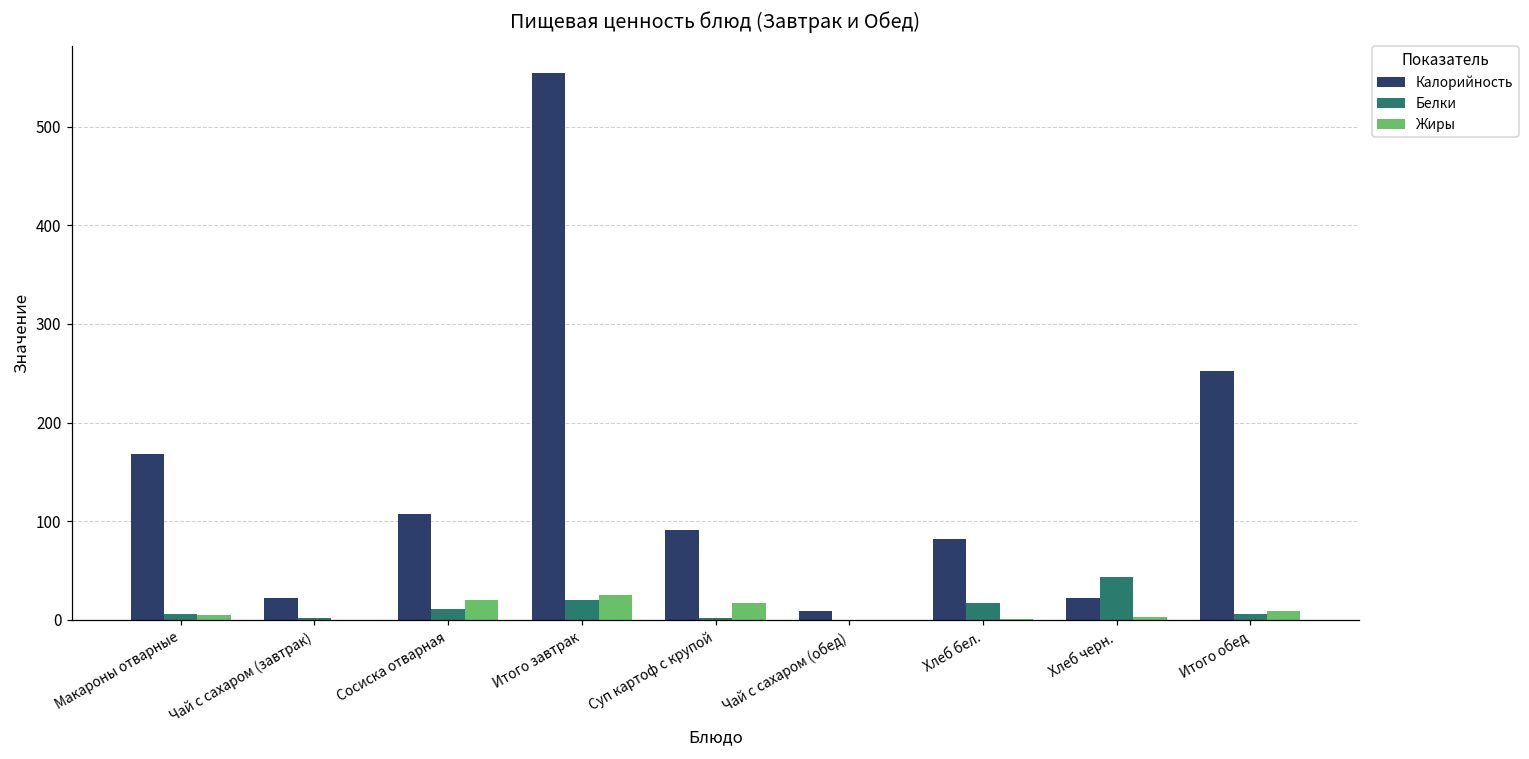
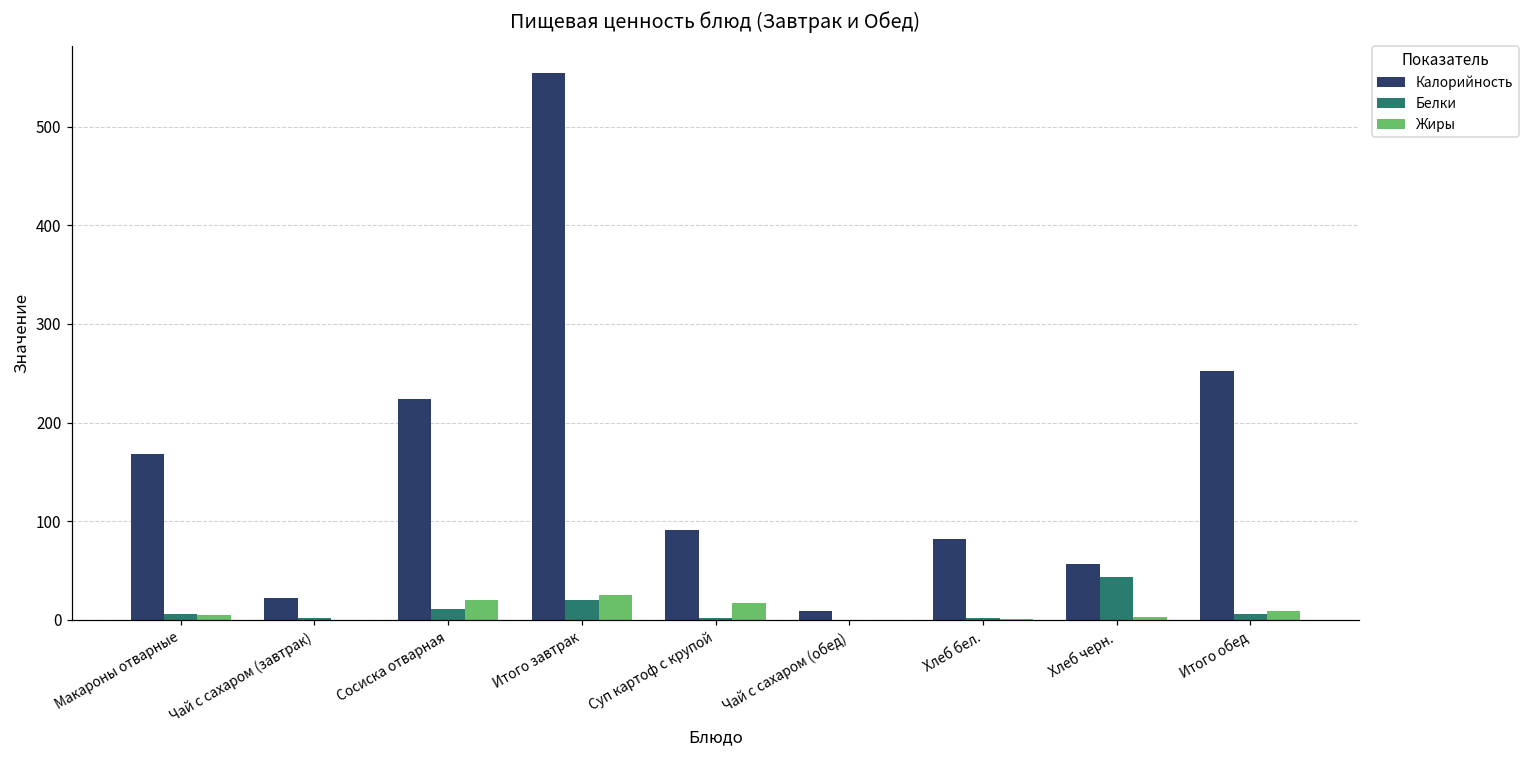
  {
    "Калорийность": {
      "Макароны отварные": 170,
      "Чай с сахаром (завтрак)": 20,
-     "Сосиска отварная": 110,
+     "Сосиска отварная": 220,
      "Итого завтрак": 550,
      "Суп картоф с крупой": 90,
      "Чай с сахаром (обед)": 10,
      "Хлеб бел.": 80,
-     "Хлеб черн.": 20,
+     "Хлеб черн.": 60,
      "Итого обед": 250
    },
    "Белки": {
      "Макароны отварные": 10,
      "Сосиска отварная": 10,
      "Итого завтрак": 20,
-     "Хлеб бел.": 20,
+     "Хлеб бел.": 0,
      "Хлеб черн.": 40,
      "Итого обед": 10
    },
    "Жиры": {
      "Макароны отварные": 10,
      "Чай с сахаром (завтрак)": 0,
      "Сосиска отварная": 20,
      "Итого завтрак": 30,
      "Суп картоф с крупой": 20,
      "Чай с сахаром (обед)": 0,
      "Хлеб черн.": 0,
      "Итого обед": 10
    }
  }
